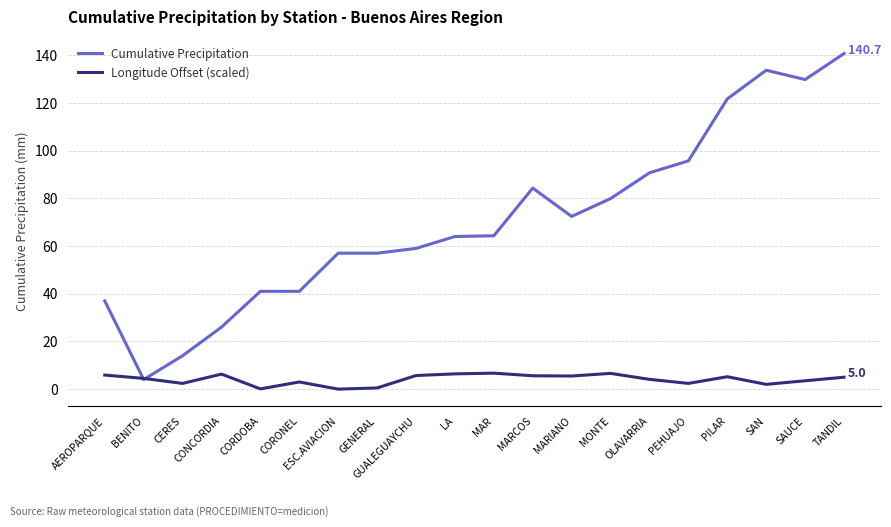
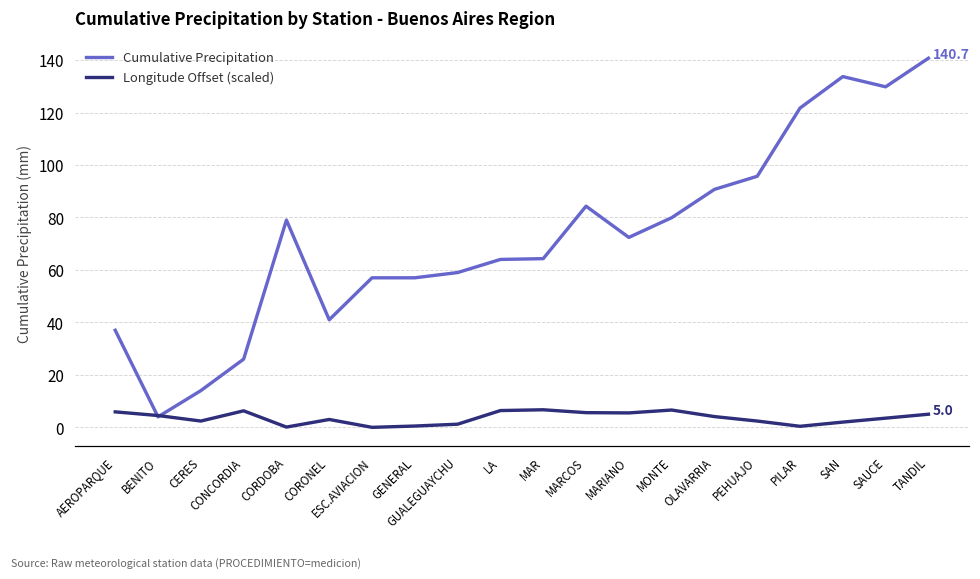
  {
    "Cumulative Precipitation": {
      "AEROPARQUE": 37,
      "CERES": 14,
      "CONCORDIA": 26,
-     "CORDOBA": 41,
+     "CORDOBA": 79,
      "CORONEL": 41,
      "ESC.AVIACION": 57,
      "GENERAL": 57,
      "GUALEGUAYCHU": 59,
      "LA": 64,
      "MAR": 64,
      "MARCOS": 84,
      "MARIANO": 72,
      "MONTE": 80,
      "OLAVARRIA": 91,
      "PEHUAJO": 96,
      "PILAR": 122,
      "SAN": 134,
      "SAUCE": 130
    },
    "Longitude Offset (scaled)": {
      "AEROPARQUE": 6,
      "CERES": 2,
      "CONCORDIA": 6,
      "CORDOBA": 0,
      "CORONEL": 3,
      "ESC.AVIACION": 0,
      "GENERAL": 1,
-     "GUALEGUAYCHU": 6,
+     "GUALEGUAYCHU": 1,
      "LA": 6,
      "MAR": 7,
      "MARCOS": 6,
      "MARIANO": 6,
      "MONTE": 7,
      "OLAVARRIA": 4,
      "PEHUAJO": 2,
-     "PILAR": 5,
+     "PILAR": 0,
      "SAN": 2,
      "SAUCE": 4
    }
  }
